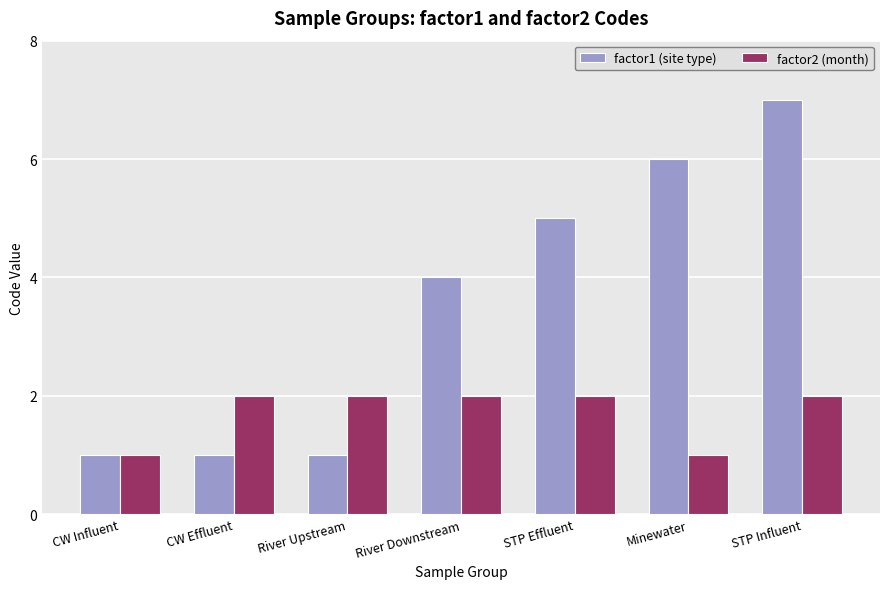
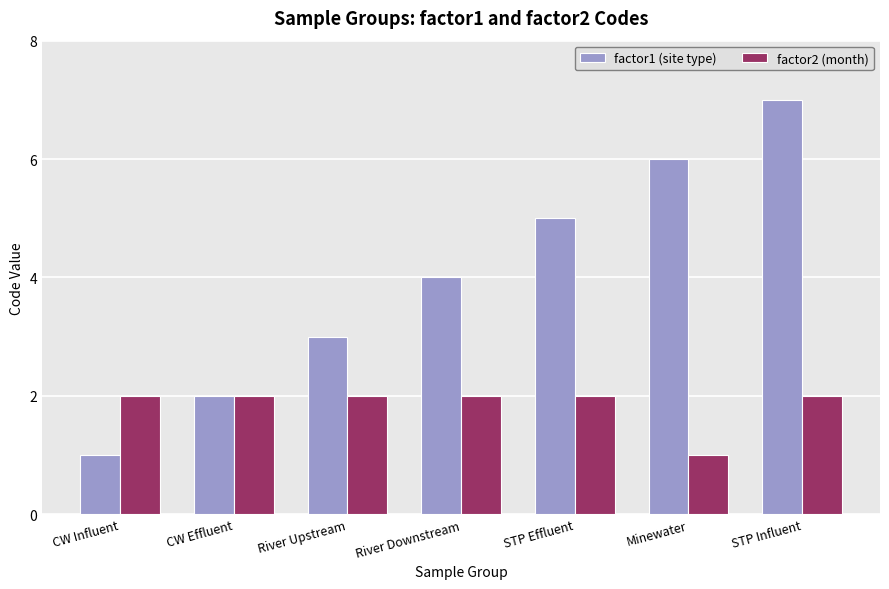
  {
    "factor1 (site type)": {
      "CW Influent": 1,
-     "CW Effluent": 1,
-     "River Upstream": 1,
+     "CW Effluent": 2,
+     "River Upstream": 3,
      "River Downstream": 4,
      "STP Effluent": 5,
      "Minewater": 6,
      "STP Influent": 7
    },
    "factor2 (month)": {
-     "CW Influent": 1,
+     "CW Influent": 2,
      "CW Effluent": 2,
      "River Upstream": 2,
      "River Downstream": 2,
      "STP Effluent": 2,
      "Minewater": 1,
      "STP Influent": 2
    }
  }
